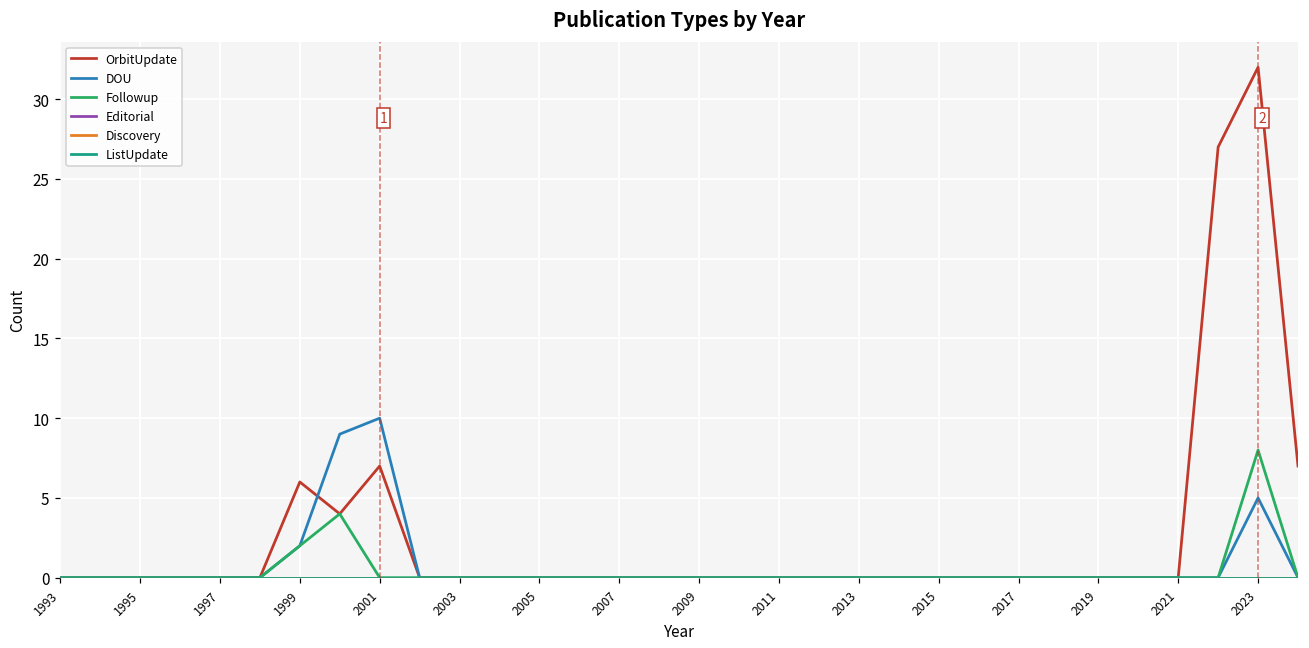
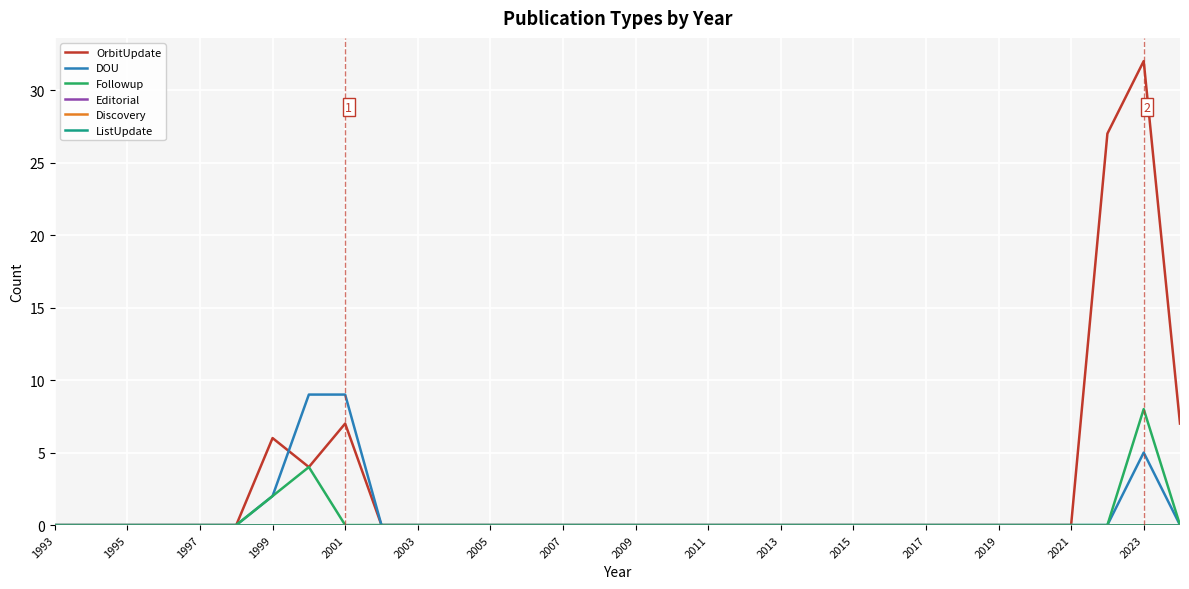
  {
    "OrbitUpdate": {
      "1999": 6,
      "2001": 7,
      "2023": 32
    },
    "DOU": {
-     "2001": 10,
+     "2001": 9,
      "2023": 5
    }
  }
